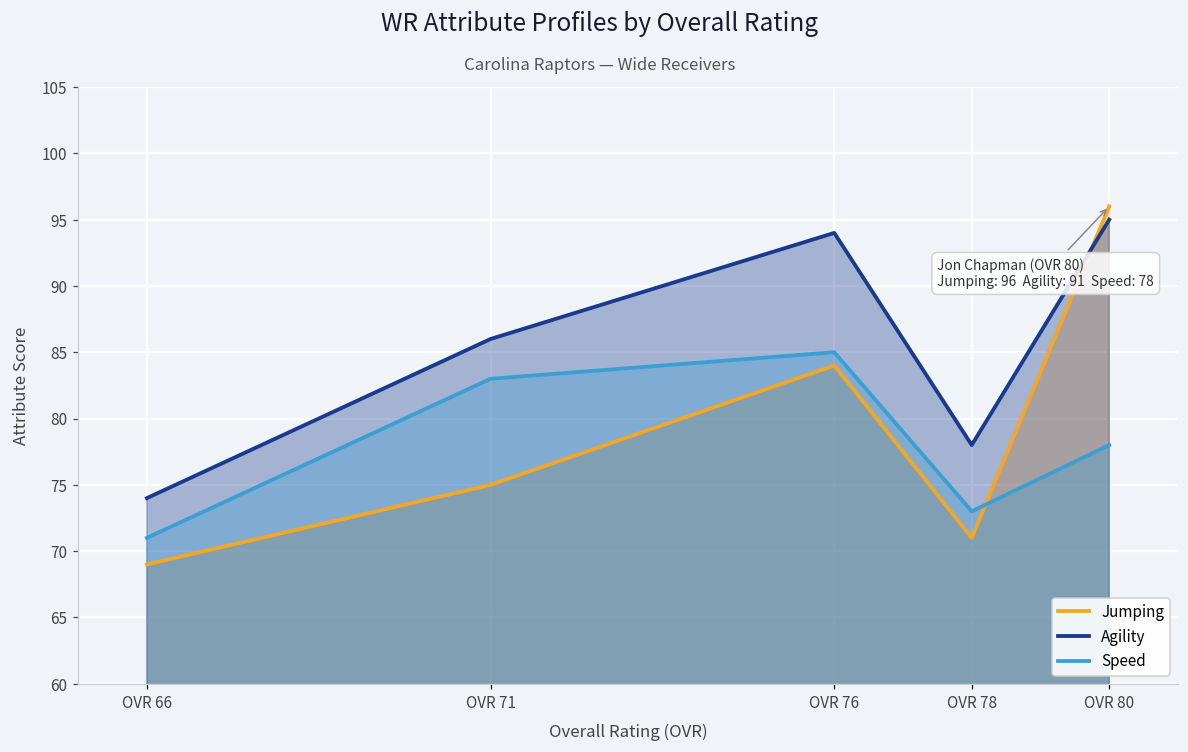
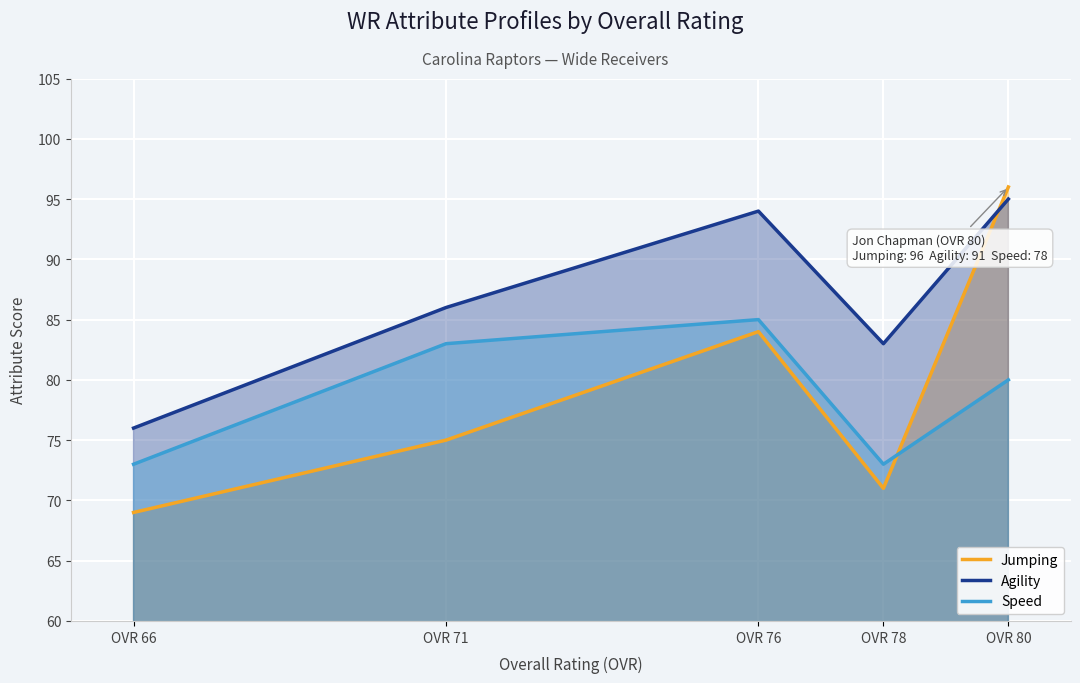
  {
    "Jumping": {
      "OVR 66": 69,
      "OVR 71": 75,
      "OVR 76": 84,
      "OVR 78": 71,
      "OVR 80": 96
    },
    "Agility": {
-     "OVR 66": 74,
+     "OVR 66": 76,
      "OVR 71": 86,
      "OVR 76": 94,
-     "OVR 78": 78
+     "OVR 78": 83
    },
    "Speed": {
-     "OVR 66": 71,
+     "OVR 66": 73,
      "OVR 71": 83,
      "OVR 76": 85,
      "OVR 78": 73,
-     "OVR 80": 78
+     "OVR 80": 80
    }
  }
